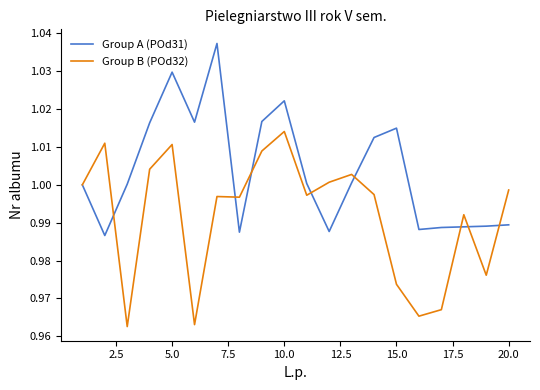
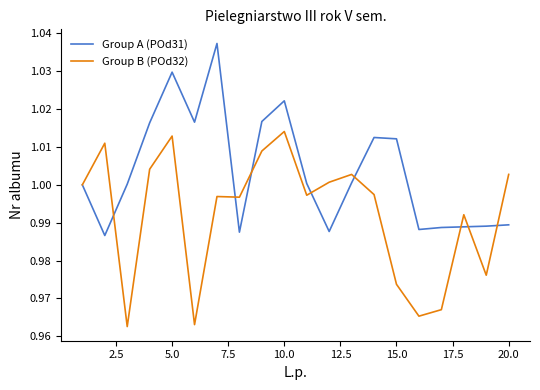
  {
    "Group A (POd31)": {
      "5.0": 1.030,
      "10.0": 1.022,
-     "15.0": 1.015,
+     "15.0": 1.012,
      "20.0": 0.989
    },
    "Group B (POd32)": {
-     "5.0": 1.011,
+     "5.0": 1.013,
      "10.0": 1.014,
      "15.0": 0.974,
-     "20.0": 0.999
+     "20.0": 1.003
    }
  }
